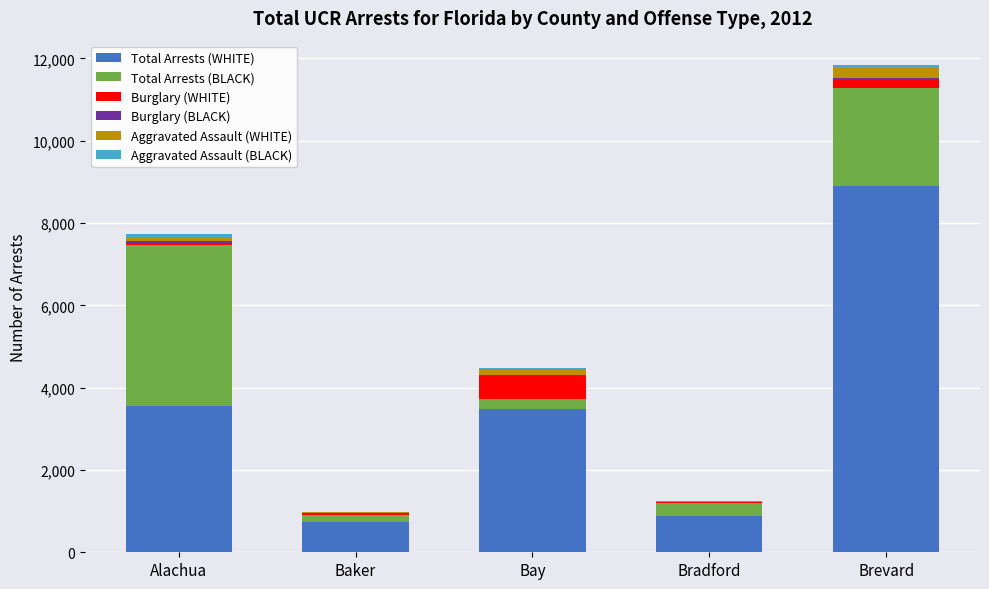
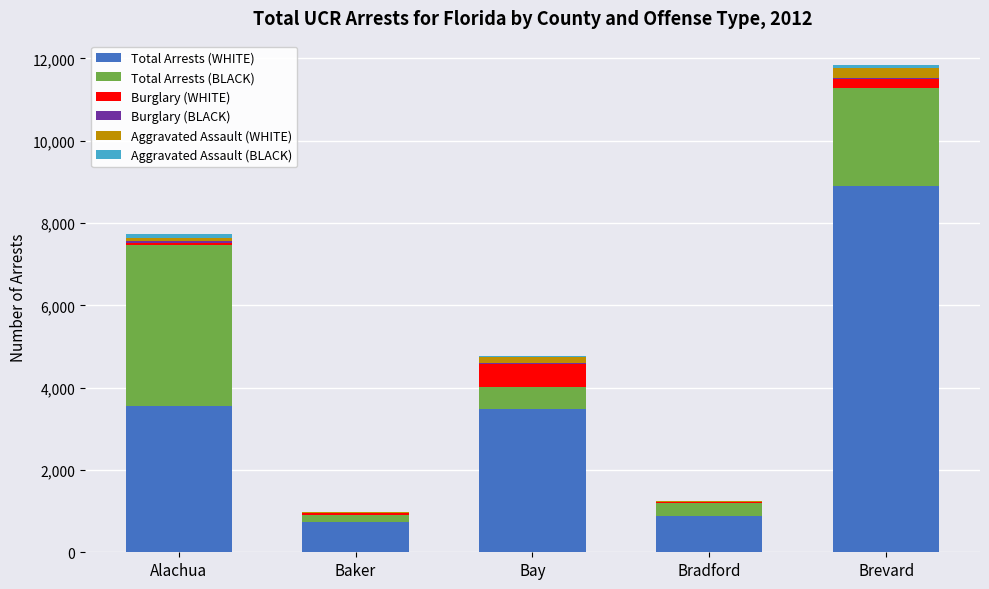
  {
    "Total Arrests (BLACK)": {
      "Alachua": "3,900",
      "Baker": "200",
-     "Bay": "200",
+     "Bay": "500",
      "Bradford": "300",
      "Brevard": "2,400"
    },
    "Burglary (WHITE)": {
      "Bay": "500",
      "Brevard": "200"
    },
    "Aggravated Assault (WHITE)": {
      "Alachua": "100",
      "Bay": "100",
      "Brevard": "200"
    }
  }
